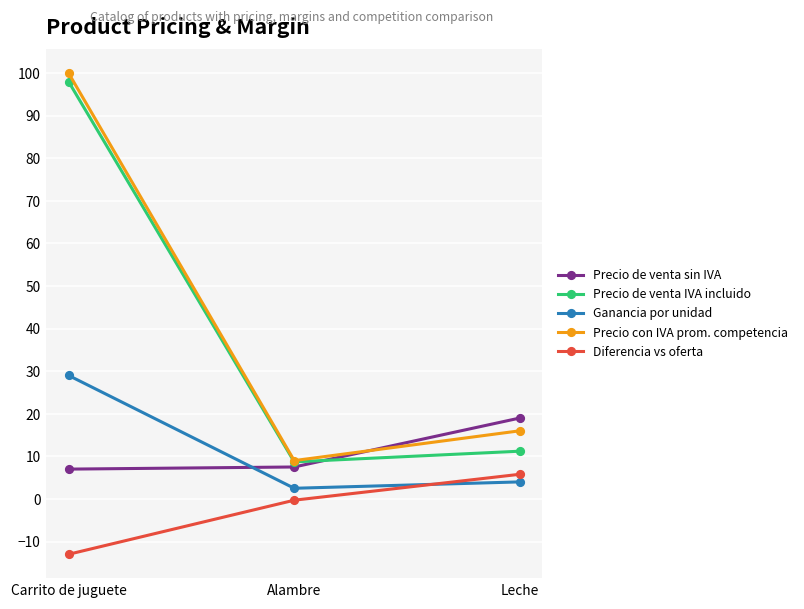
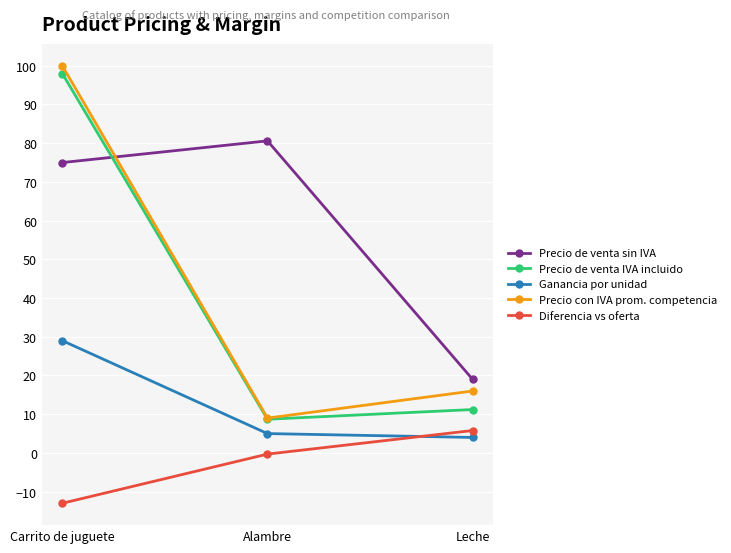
  {
    "Precio de venta sin IVA": {
-     "Carrito de juguete": 7,
-     "Alambre": 8,
+     "Carrito de juguete": 75,
+     "Alambre": 81,
      "Leche": 19
    },
    "Precio de venta IVA incluido": {
      "Carrito de juguete": 98,
      "Leche": 11
    },
    "Ganancia por unidad": {
      "Carrito de juguete": 29,
-     "Alambre": 3,
+     "Alambre": 5,
      "Leche": 4
    },
    "Precio con IVA prom. competencia": {
      "Carrito de juguete": 100,
      "Leche": 16
    },
    "Diferencia vs oferta": {
      "Carrito de juguete": -13,
      "Alambre": 0,
      "Leche": 6
    }
  }
